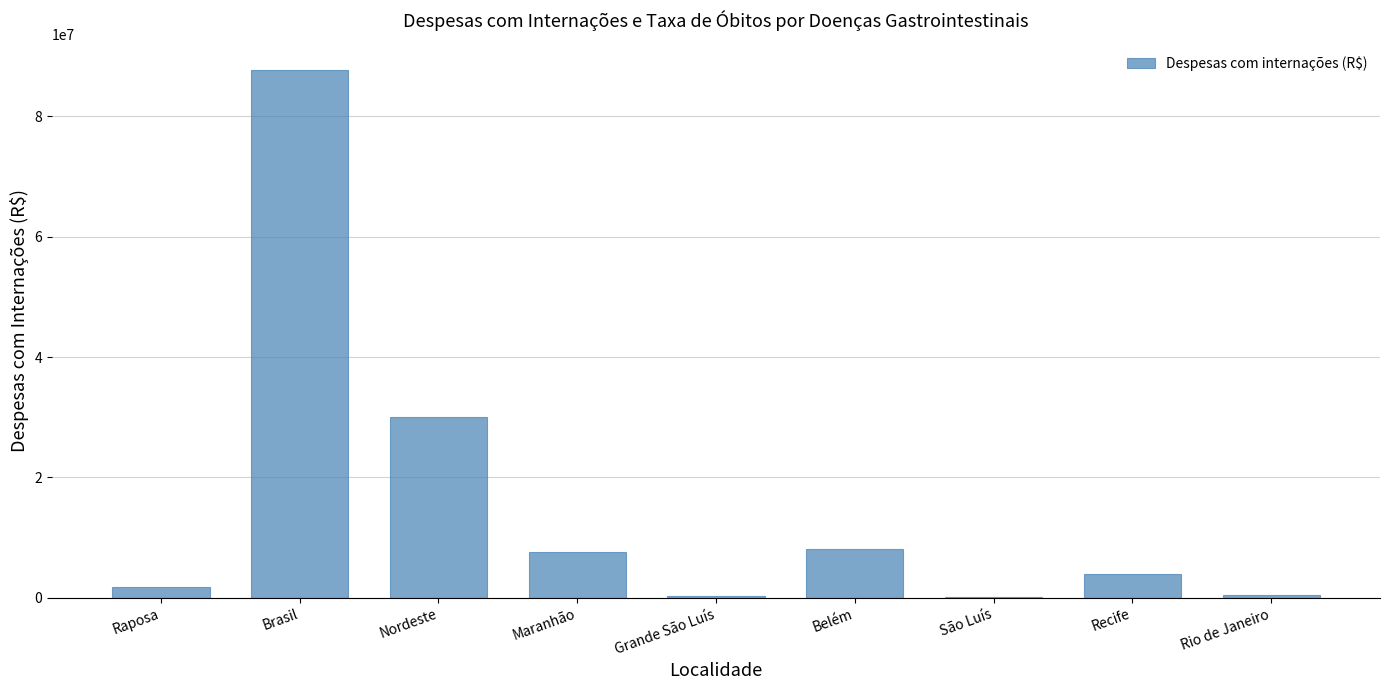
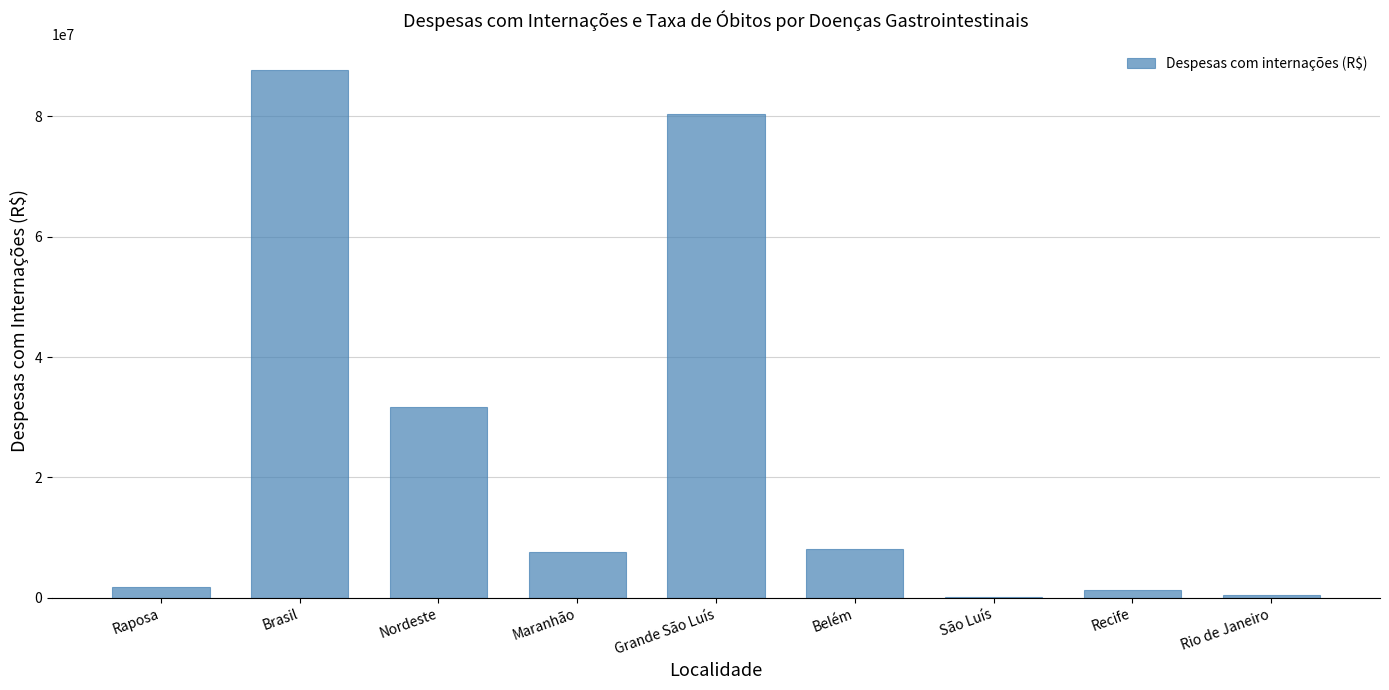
  {
    "Raposa": 2000000,
    "Brasil": 88000000,
-   "Nordeste": 30000000,
+   "Nordeste": 32000000,
    "Maranhão": 8000000,
-   "Grande São Luís": 0,
+   "Grande São Luís": 80000000,
    "Belém": 8000000,
-   "Recife": 4000000,
+   "Recife": 1000000,
    "Rio de Janeiro": 1000000
  }
